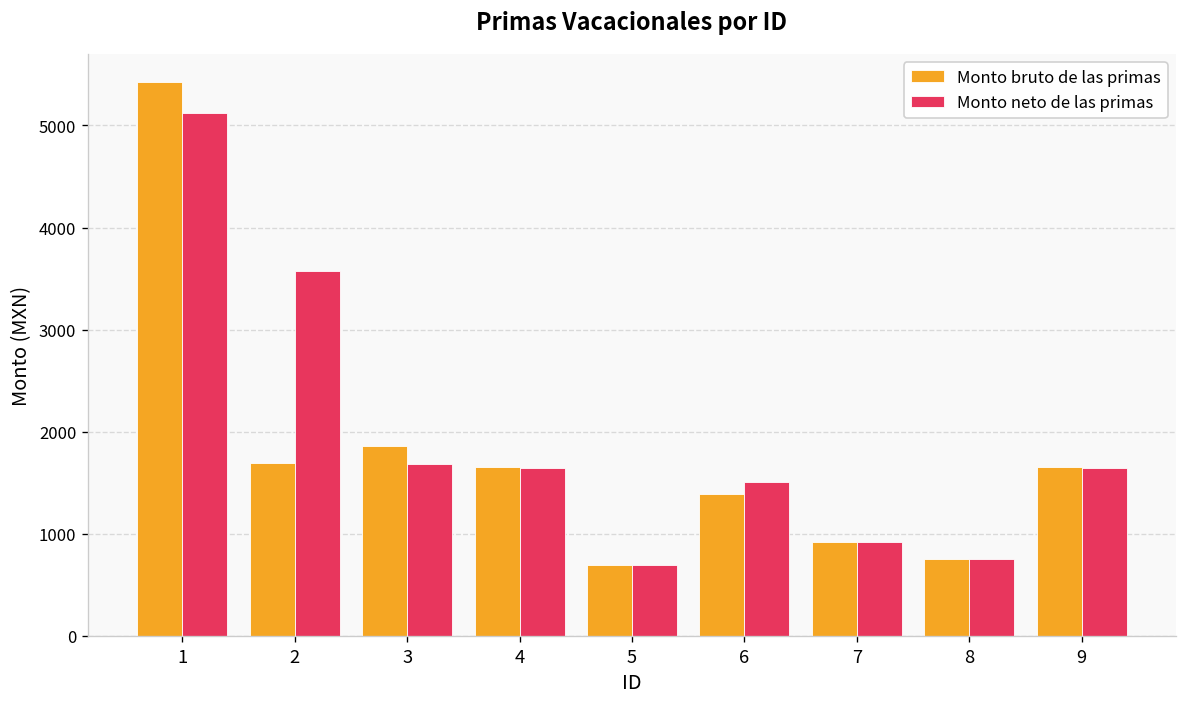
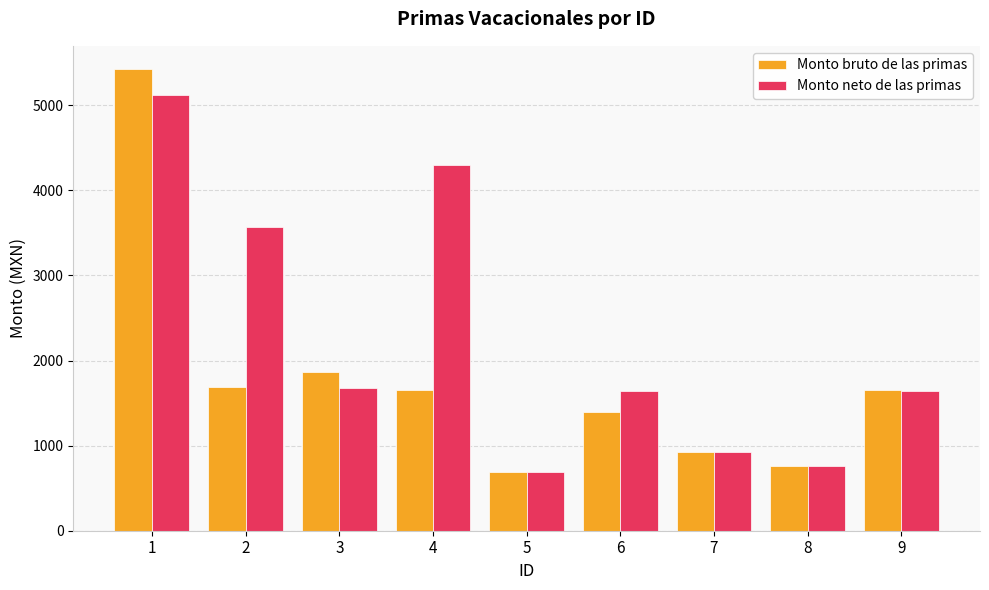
  {
    "Monto bruto de las primas": {
      "1": 5400,
      "2": 1700,
      "3": 1900,
      "4": 1600,
      "5": 700,
      "6": 1400,
      "7": 900,
      "8": 800,
      "9": 1600
    },
    "Monto neto de las primas": {
      "1": 5100,
      "2": 3600,
      "3": 1700,
-     "4": 1600,
+     "4": 4300,
      "5": 700,
-     "6": 1500,
+     "6": 1600,
      "7": 900,
      "8": 800,
      "9": 1600
    }
  }
